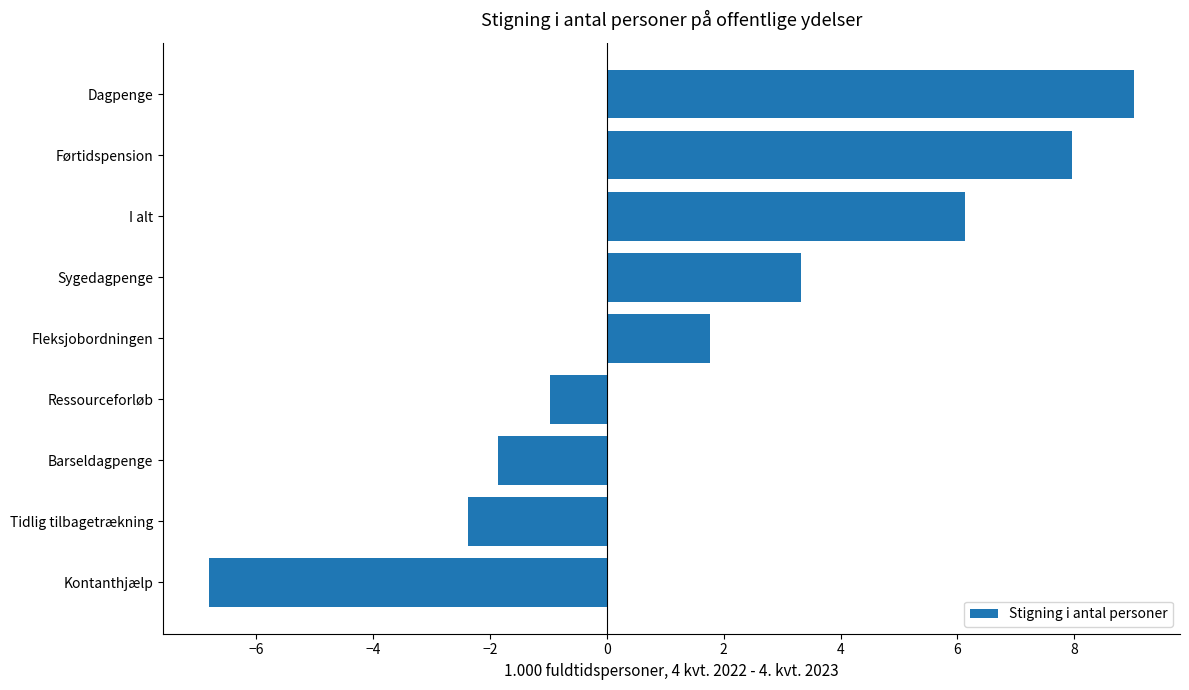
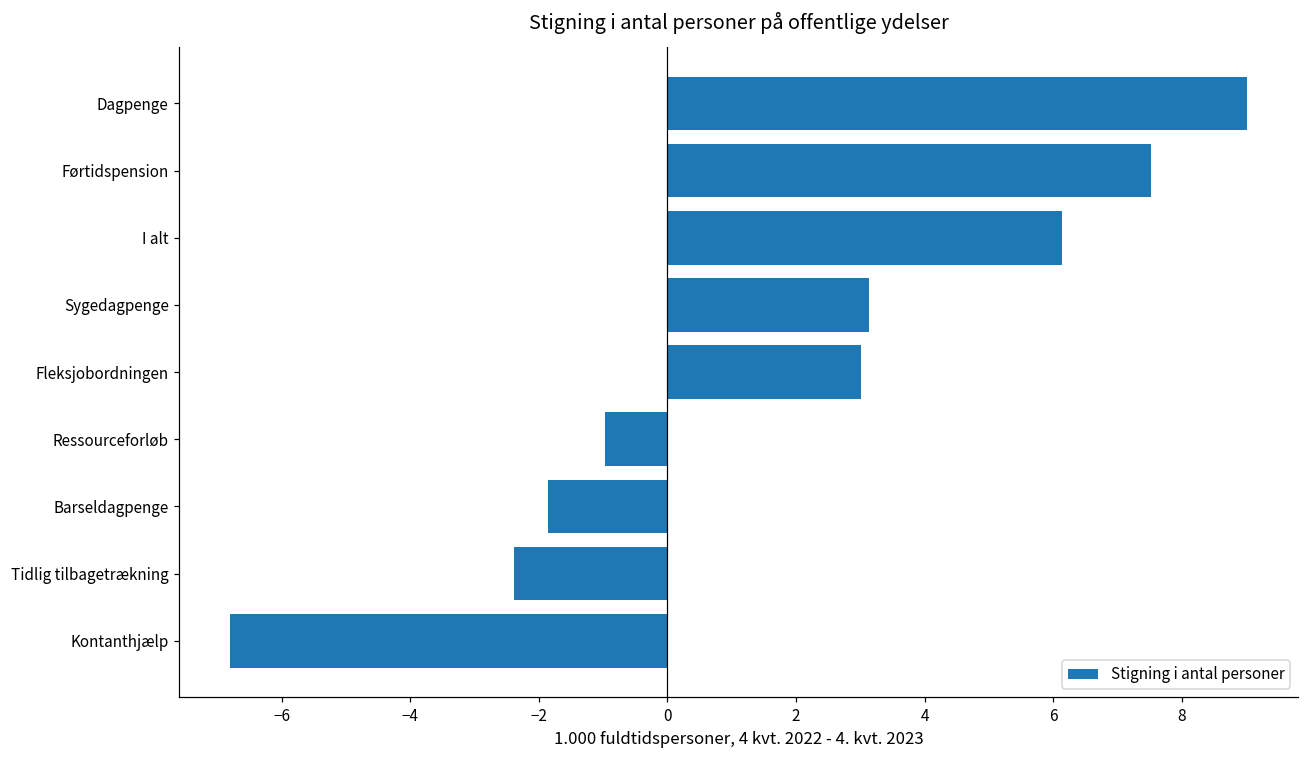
  {
    "Dagpenge": 9.0,
-   "Førtidspension": 8.0,
+   "Førtidspension": 7.5,
    "I alt": 6.1,
-   "Sygedagpenge": 3.3,
-   "Fleksjobordningen": 1.8,
+   "Sygedagpenge": 3.1,
+   "Fleksjobordningen": 3.0,
    "Ressourceforløb": -1.0,
    "Barseldagpenge": -1.9,
    "Tidlig tilbagetrækning": -2.4,
    "Kontanthjælp": -6.8
  }
